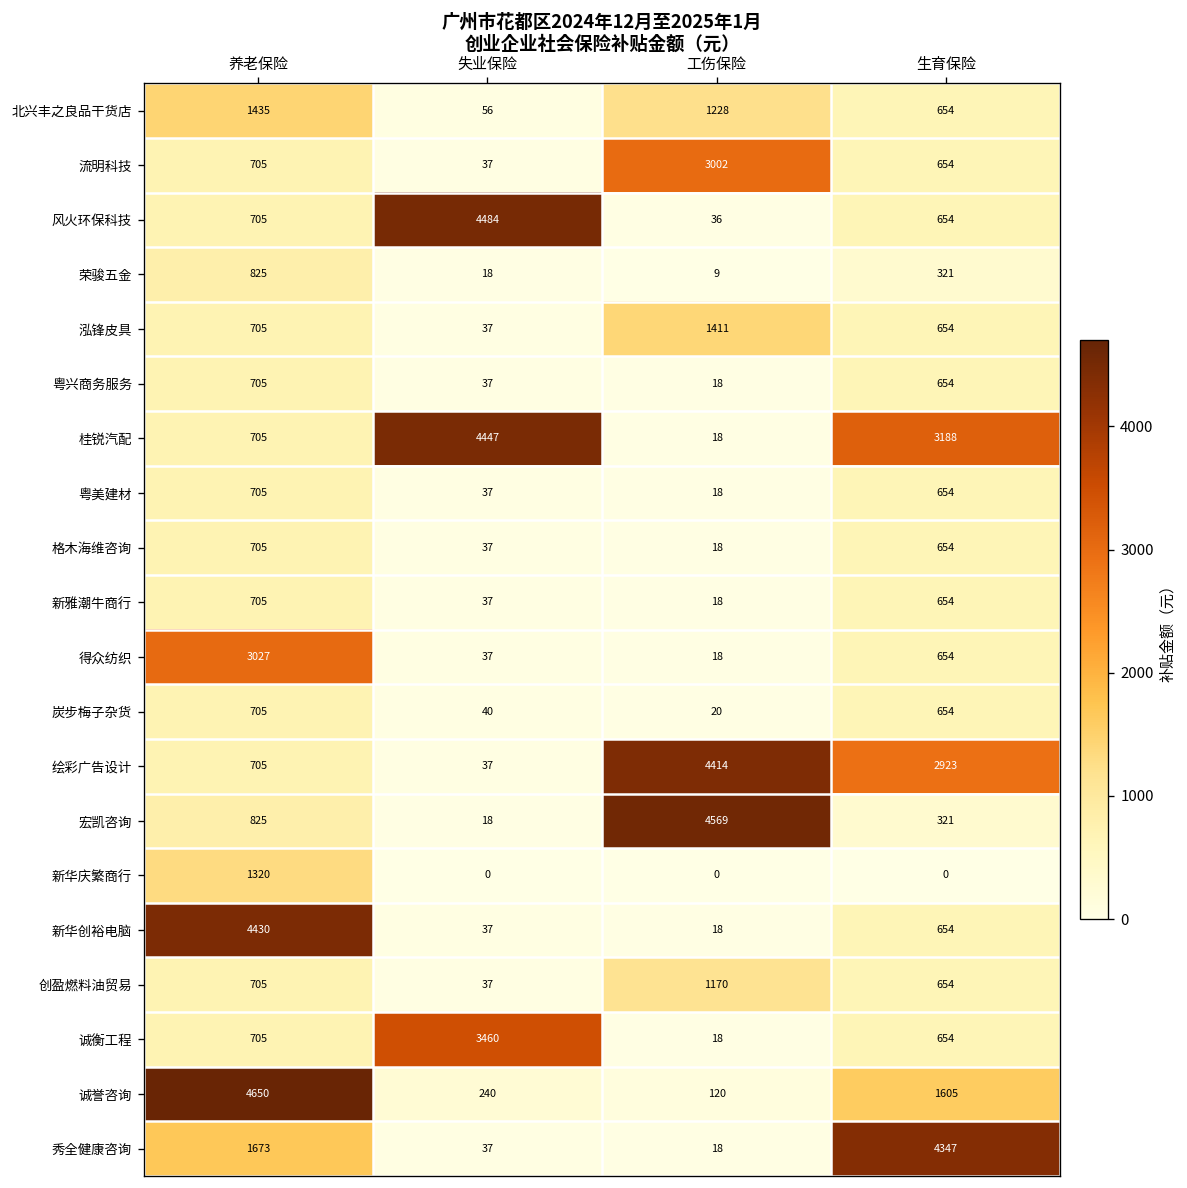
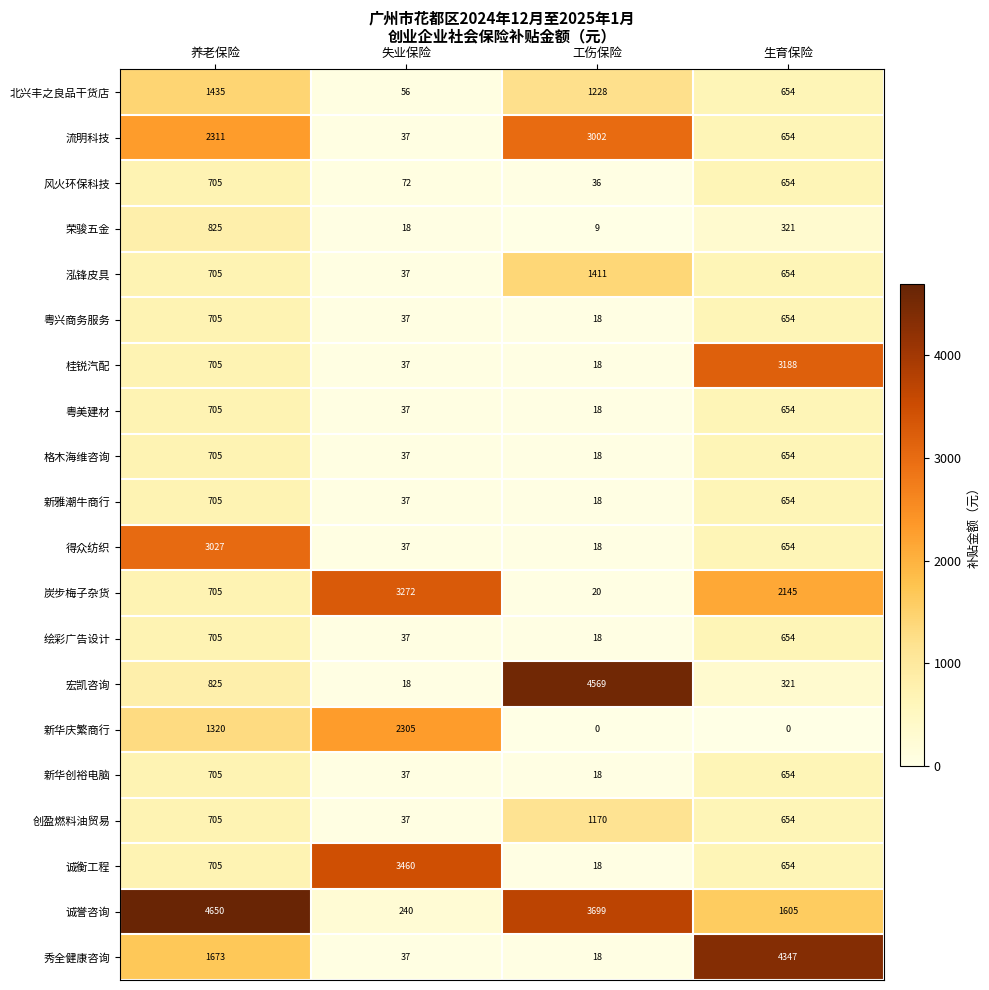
  {
    "北兴丰之良品干货店": {
      "养老保险": 1435,
      "失业保险": 56,
      "工伤保险": 1228,
      "生育保险": 654
    },
    "流明科技": {
-     "养老保险": 705,
+     "养老保险": 2311,
      "失业保险": 37,
      "工伤保险": 3002,
      "生育保险": 654
    },
    "风火环保科技": {
      "养老保险": 705,
-     "失业保险": 4484,
+     "失业保险": 72,
      "工伤保险": 36,
      "生育保险": 654
    },
    "荣骏五金": {
      "养老保险": 825,
      "失业保险": 18,
      "工伤保险": 9,
      "生育保险": 321
    },
    "泓锋皮具": {
      "养老保险": 705,
      "失业保险": 37,
      "工伤保险": 1411,
      "生育保险": 654
    },
    "粤兴商务服务": {
      "养老保险": 705,
      "失业保险": 37,
      "工伤保险": 18,
      "生育保险": 654
    },
    "桂锐汽配": {
      "养老保险": 705,
-     "失业保险": 4447,
+     "失业保险": 37,
      "工伤保险": 18,
      "生育保险": 3188
    },
    "粤美建材": {
      "养老保险": 705,
      "失业保险": 37,
      "工伤保险": 18,
      "生育保险": 654
    },
    "格木海维咨询": {
      "养老保险": 705,
      "失业保险": 37,
      "工伤保险": 18,
      "生育保险": 654
    },
    "新雅潮牛商行": {
      "养老保险": 705,
      "失业保险": 37,
      "工伤保险": 18,
      "生育保险": 654
    },
    "得众纺织": {
      "养老保险": 3027,
      "失业保险": 37,
      "工伤保险": 18,
      "生育保险": 654
    },
    "炭步梅子杂货": {
      "养老保险": 705,
-     "失业保险": 40,
+     "失业保险": 3272,
      "工伤保险": 20,
-     "生育保险": 654
+     "生育保险": 2145
    },
    "绘彩广告设计": {
      "养老保险": 705,
      "失业保险": 37,
-     "工伤保险": 4414,
-     "生育保险": 2923
+     "工伤保险": 18,
+     "生育保险": 654
    },
    "宏凯咨询": {
      "养老保险": 825,
      "失业保险": 18,
      "工伤保险": 4569,
      "生育保险": 321
    },
    "新华庆繁商行": {
      "养老保险": 1320,
-     "失业保险": 0,
+     "失业保险": 2305,
      "工伤保险": 0,
      "生育保险": 0
    },
    "新华创裕电脑": {
-     "养老保险": 4430,
+     "养老保险": 705,
      "失业保险": 37,
      "工伤保险": 18,
      "生育保险": 654
    },
    "创盈燃料油贸易": {
      "养老保险": 705,
      "失业保险": 37,
      "工伤保险": 1170,
      "生育保险": 654
    },
    "诚衡工程": {
      "养老保险": 705,
      "失业保险": 3460,
      "工伤保险": 18,
      "生育保险": 654
    },
    "诚誉咨询": {
      "养老保险": 4650,
      "失业保险": 240,
-     "工伤保险": 120,
+     "工伤保险": 3699,
      "生育保险": 1605
    },
    "秀全健康咨询": {
      "养老保险": 1673,
      "失业保险": 37,
      "工伤保险": 18,
      "生育保险": 4347
    }
  }
